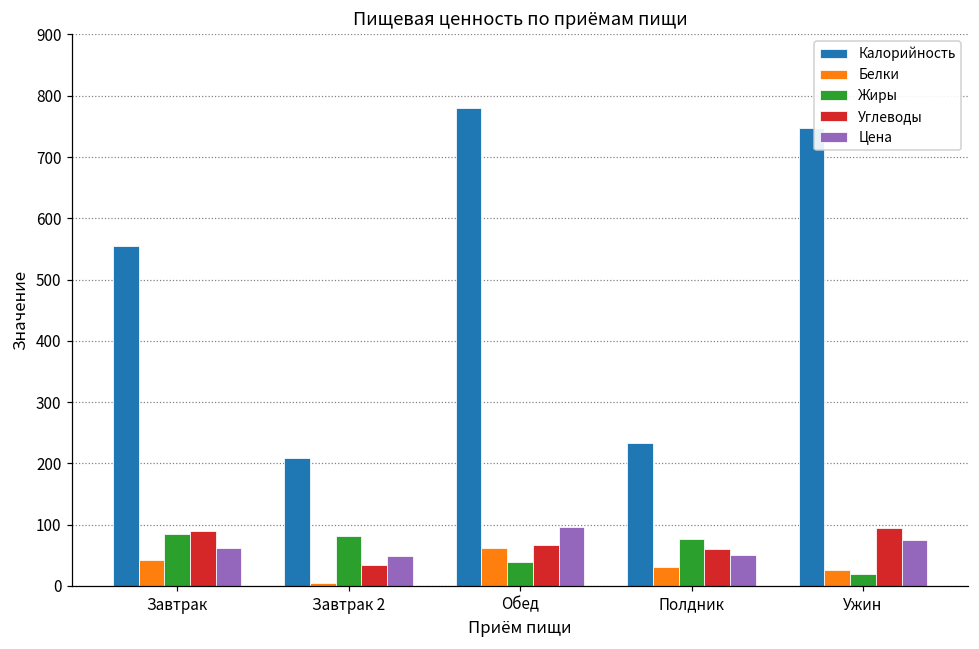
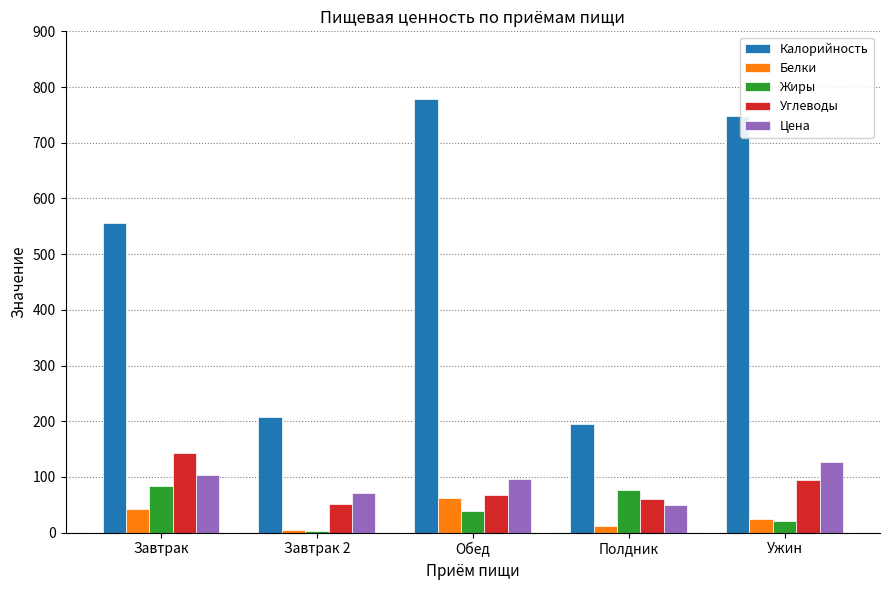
  {
    "Калорийность": {
      "Завтрак": 560,
      "Завтрак 2": 210,
      "Обед": 780,
-     "Полдник": 230,
+     "Полдник": 190,
      "Ужин": 750
    },
    "Белки": {
      "Завтрак": 40,
      "Завтрак 2": 0,
      "Обед": 60,
-     "Полдник": 30,
+     "Полдник": 10,
      "Ужин": 30
    },
    "Жиры": {
      "Завтрак": 80,
-     "Завтрак 2": 80,
+     "Завтрак 2": 0,
      "Обед": 40,
      "Полдник": 80,
      "Ужин": 20
    },
    "Углеводы": {
-     "Завтрак": 90,
-     "Завтрак 2": 30,
+     "Завтрак": 140,
+     "Завтрак 2": 50,
      "Обед": 70,
      "Полдник": 60,
      "Ужин": 100
    },
    "Цена": {
-     "Завтрак": 60,
-     "Завтрак 2": 50,
+     "Завтрак": 100,
+     "Завтрак 2": 70,
      "Обед": 100,
      "Полдник": 50,
-     "Ужин": 80
+     "Ужин": 130
    }
  }
